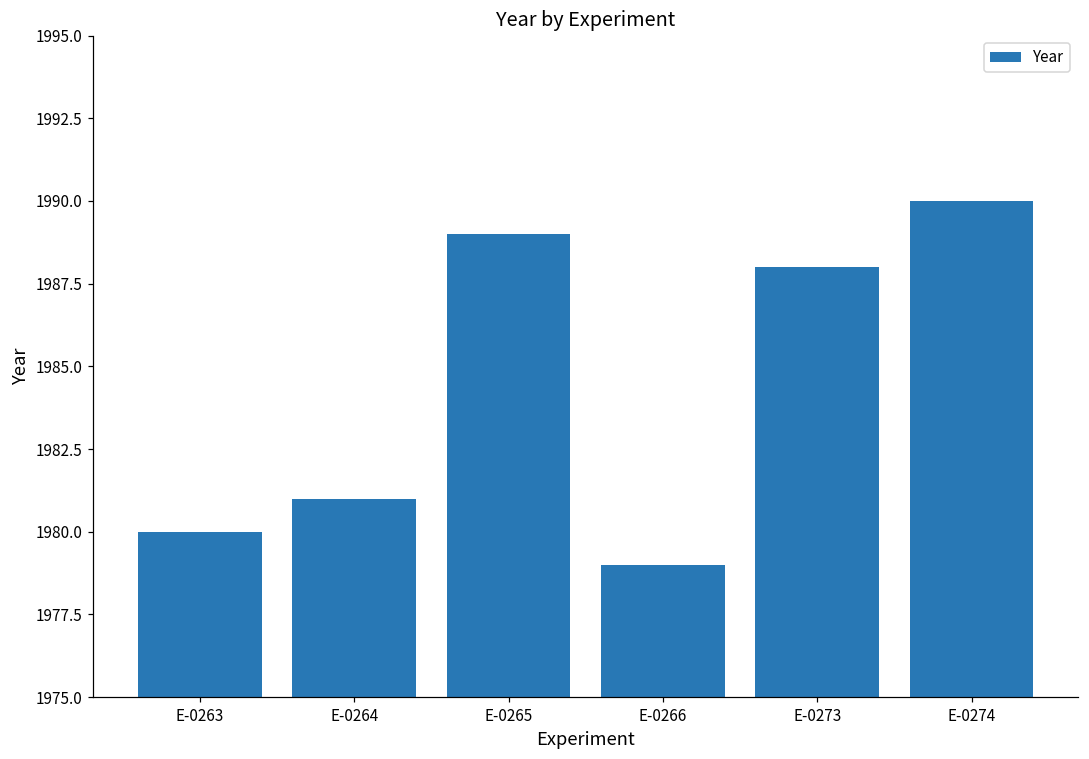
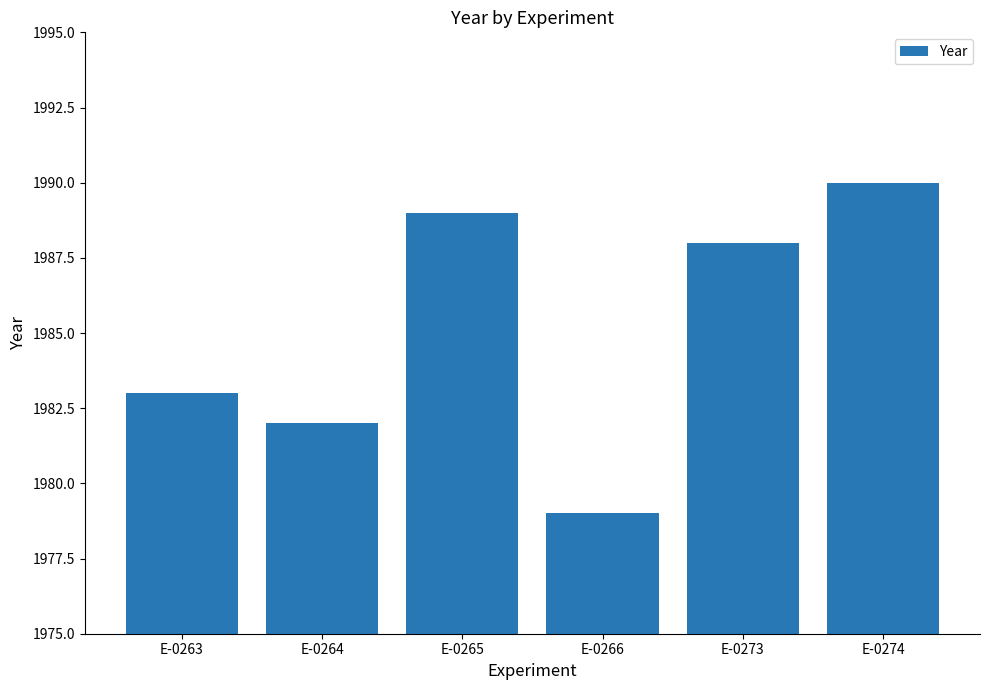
  {
-   "E-0263": 1980,
-   "E-0264": 1981,
+   "E-0263": 1983,
+   "E-0264": 1982,
    "E-0265": 1989,
    "E-0266": 1979,
    "E-0273": 1988,
    "E-0274": 1990
  }
